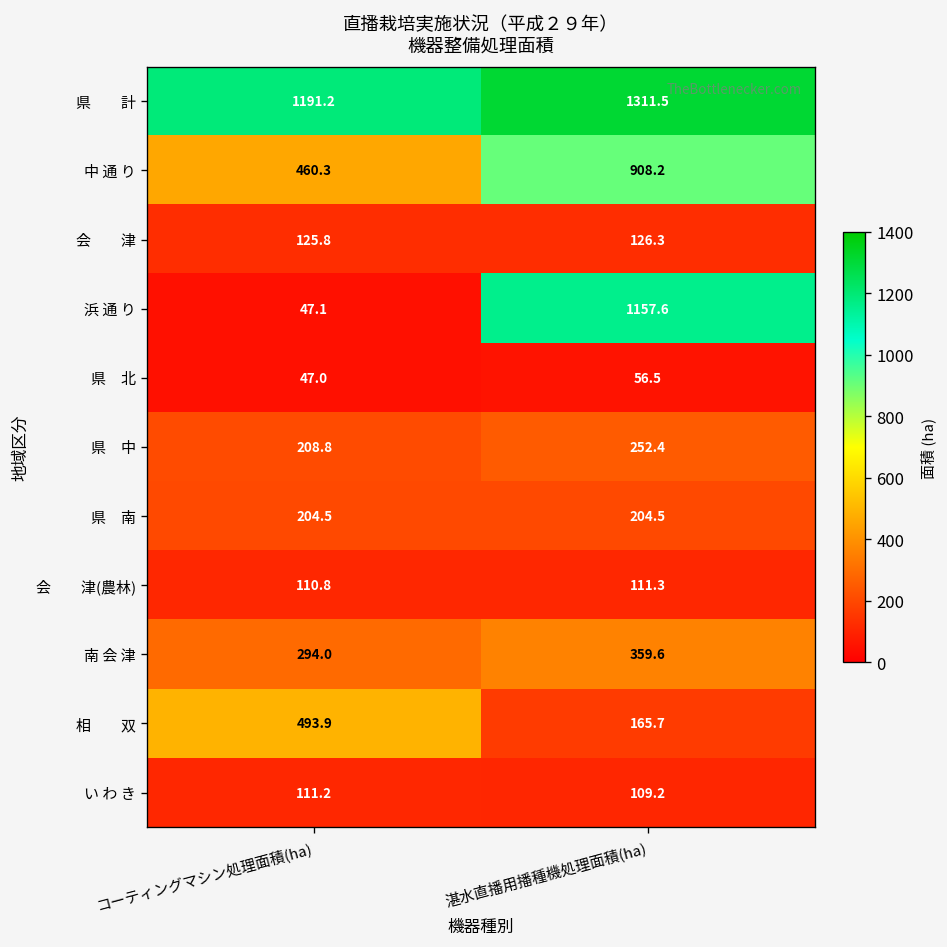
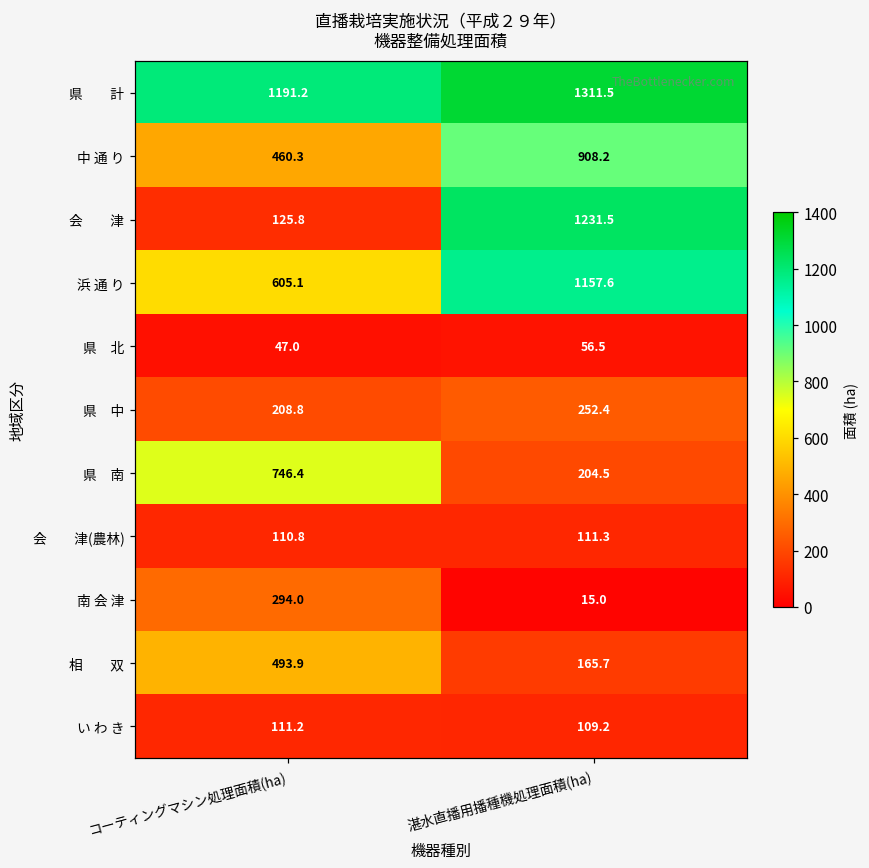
  {
    "県 計": {
      "コーティングマシン処理面積(ha)": 1191.2
    },
    "中 通 り": {
      "コーティングマシン処理面積(ha)": 460.3,
      "湛水直播用播種機処理面積(ha)": 908.2
    },
    "会 津": {
      "コーティングマシン処理面積(ha)": 125.8,
-     "湛水直播用播種機処理面積(ha)": 126.3
+     "湛水直播用播種機処理面積(ha)": 1231.5
    },
    "浜 通 り": {
-     "コーティングマシン処理面積(ha)": 47.1,
+     "コーティングマシン処理面積(ha)": 605.1,
      "湛水直播用播種機処理面積(ha)": 1157.6
    },
    "県 北": {
      "コーティングマシン処理面積(ha)": 47.0,
      "湛水直播用播種機処理面積(ha)": 56.5
    },
    "県 中": {
      "コーティングマシン処理面積(ha)": 208.8,
      "湛水直播用播種機処理面積(ha)": 252.4
    },
    "県 南": {
-     "コーティングマシン処理面積(ha)": 204.5,
+     "コーティングマシン処理面積(ha)": 746.4,
      "湛水直播用播種機処理面積(ha)": 204.5
    },
    "会 津(農林)": {
      "コーティングマシン処理面積(ha)": 110.8,
      "湛水直播用播種機処理面積(ha)": 111.3
    },
    "南 会 津": {
      "コーティングマシン処理面積(ha)": 294.0,
-     "湛水直播用播種機処理面積(ha)": 359.6
+     "湛水直播用播種機処理面積(ha)": 15.0
    },
    "相 双": {
      "コーティングマシン処理面積(ha)": 493.9,
      "湛水直播用播種機処理面積(ha)": 165.7
    },
    "い わ き": {
      "コーティングマシン処理面積(ha)": 111.2,
      "湛水直播用播種機処理面積(ha)": 109.2
    }
  }
